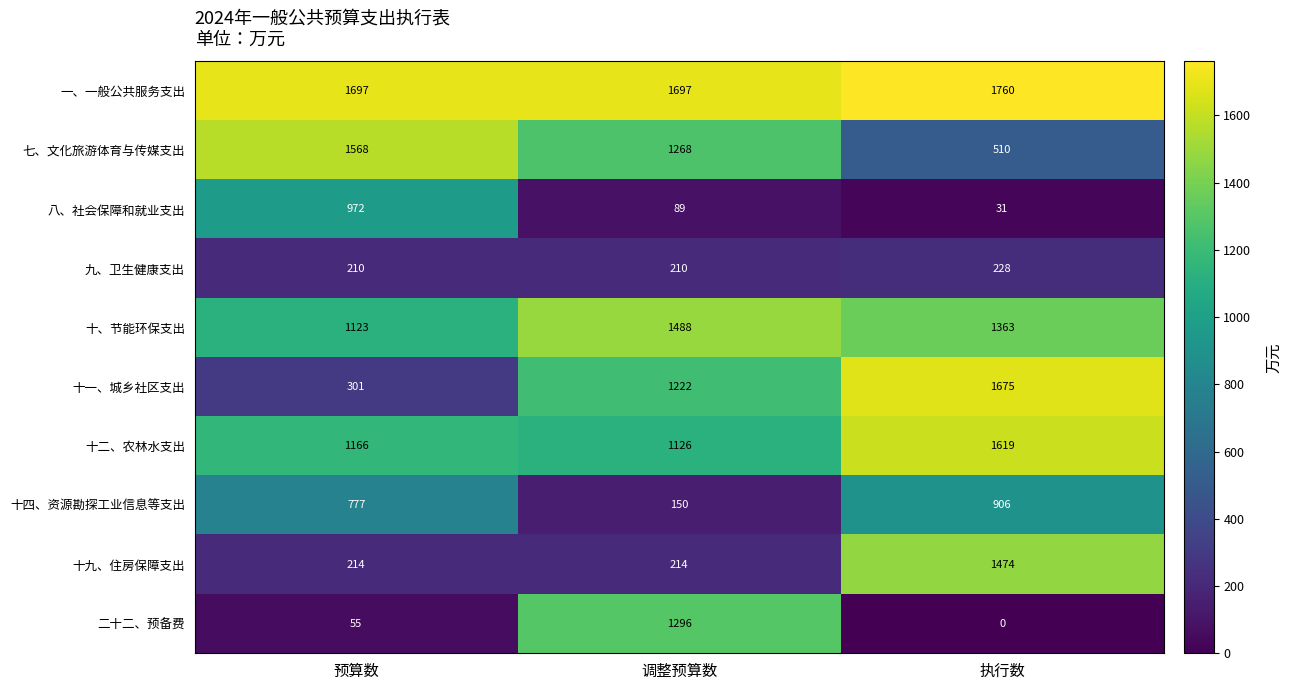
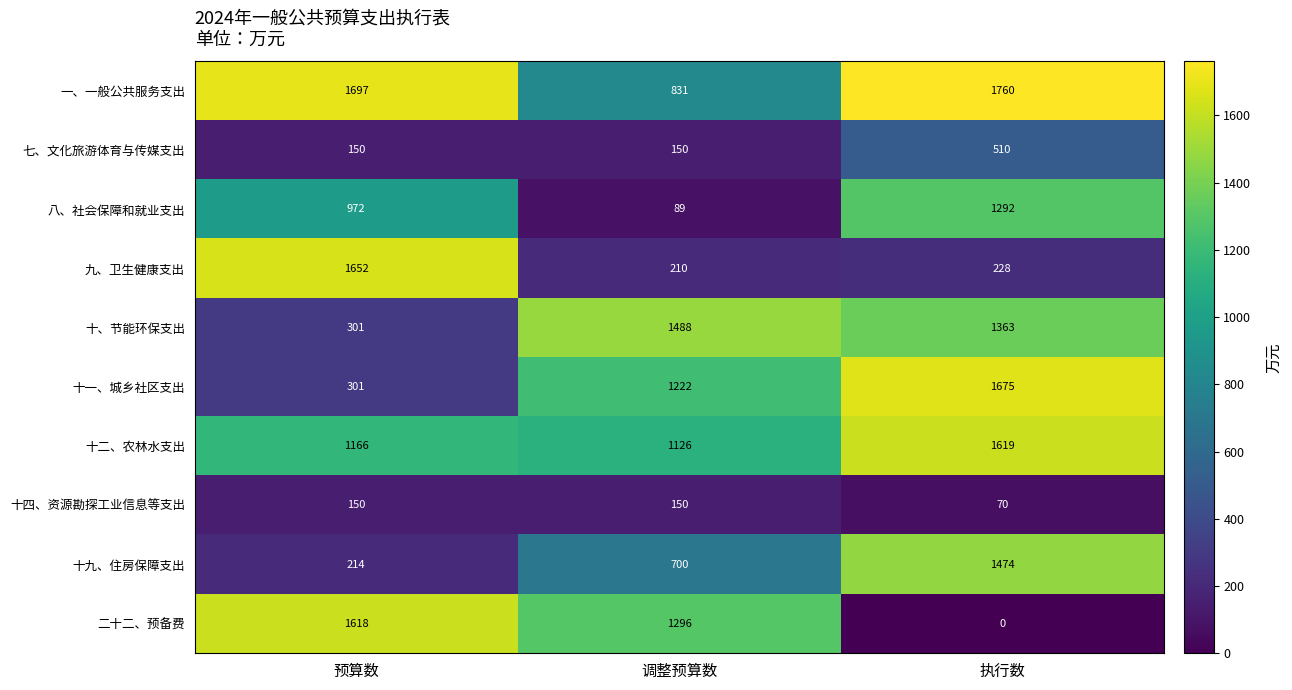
  {
    "一、一般公共服务支出": {
      "预算数": 1697,
-     "调整预算数": 1697,
+     "调整预算数": 831,
      "执行数": 1760
    },
    "七、文化旅游体育与传媒支出": {
-     "预算数": 1568,
-     "调整预算数": 1268,
+     "预算数": 150,
+     "调整预算数": 150,
      "执行数": 510
    },
    "八、社会保障和就业支出": {
      "预算数": 972,
      "调整预算数": 89,
-     "执行数": 31
+     "执行数": 1292
    },
    "九、卫生健康支出": {
-     "预算数": 210,
+     "预算数": 1652,
      "调整预算数": 210,
      "执行数": 228
    },
    "十、节能环保支出": {
-     "预算数": 1123,
+     "预算数": 301,
      "调整预算数": 1488,
      "执行数": 1363
    },
    "十一、城乡社区支出": {
      "预算数": 301,
      "调整预算数": 1222,
      "执行数": 1675
    },
    "十二、农林水支出": {
      "预算数": 1166,
      "调整预算数": 1126,
      "执行数": 1619
    },
    "十四、资源勘探工业信息等支出": {
-     "预算数": 777,
+     "预算数": 150,
      "调整预算数": 150,
-     "执行数": 906
+     "执行数": 70
    },
    "十九、住房保障支出": {
      "预算数": 214,
-     "调整预算数": 214,
+     "调整预算数": 700,
      "执行数": 1474
    },
    "二十二、预备费": {
-     "预算数": 55,
+     "预算数": 1618,
      "调整预算数": 1296,
      "执行数": 0
    }
  }
